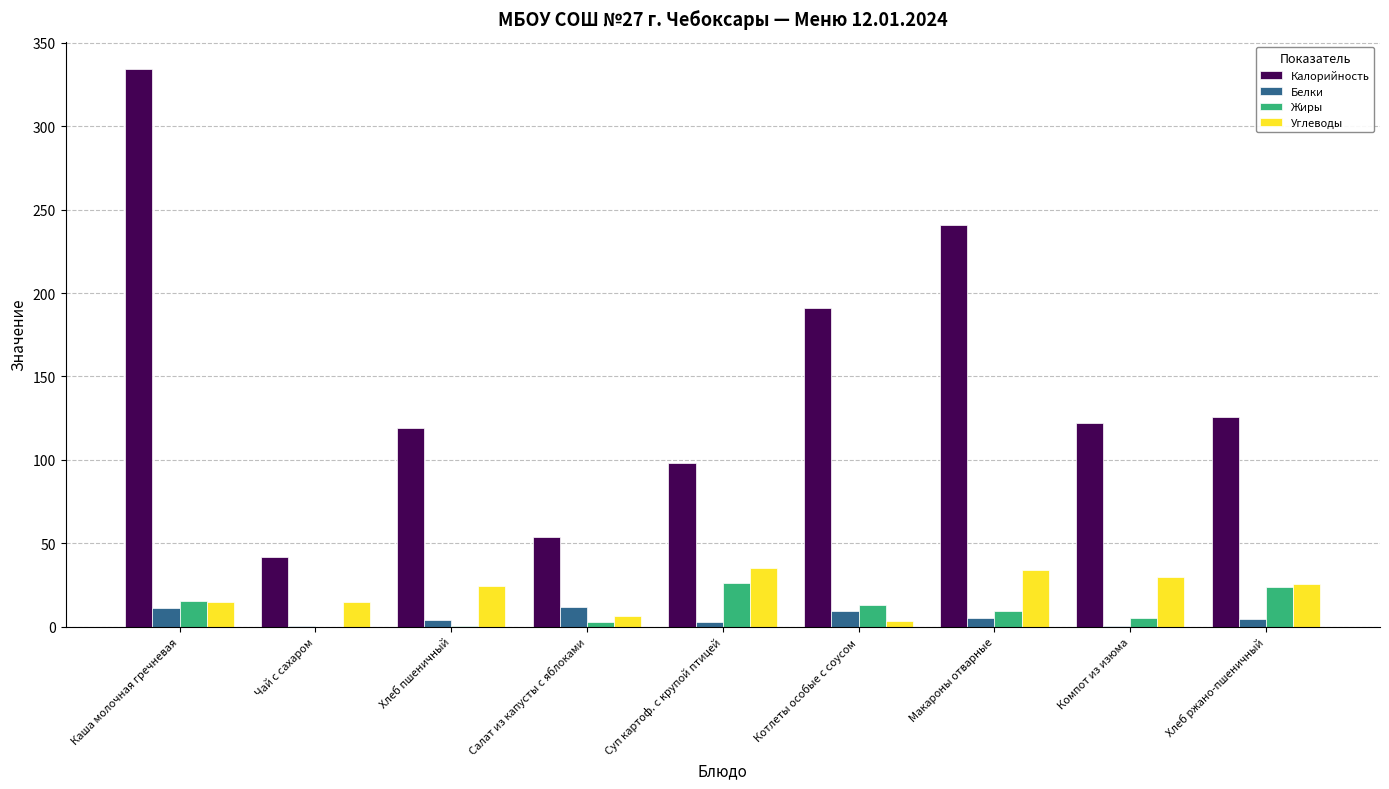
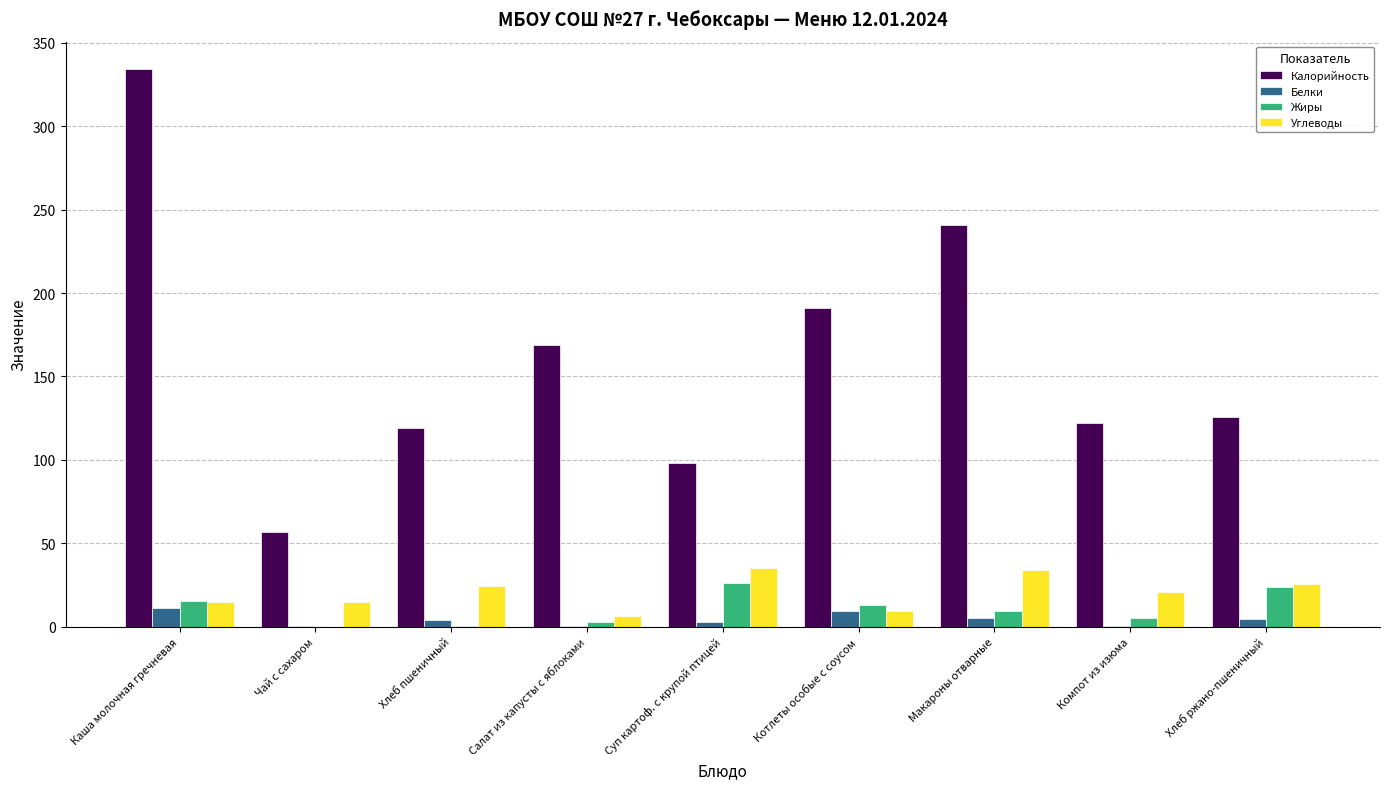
  {
    "Калорийность": {
      "Каша молочная гречневая": 334,
-     "Чай с сахаром": 42,
+     "Чай с сахаром": 57,
      "Хлеб пшеничный": 119,
-     "Салат из капусты с яблоками": 54,
+     "Салат из капусты с яблоками": 169,
      "Суп картоф. с крупой птицей": 98,
      "Котлеты особые с соусом": 191,
      "Макароны отварные": 241,
      "Компот из изюма": 122,
      "Хлеб ржано-пшеничный": 126
    },
    "Белки": {
      "Каша молочная гречневая": 11,
      "Хлеб пшеничный": 4,
-     "Салат из капусты с яблоками": 12,
+     "Салат из капусты с яблоками": 1,
      "Суп картоф. с крупой птицей": 3,
      "Котлеты особые с соусом": 10,
      "Макароны отварные": 5,
      "Хлеб ржано-пшеничный": 5
    },
    "Жиры": {
      "Каша молочная гречневая": 15,
      "Салат из капусты с яблоками": 3,
      "Суп картоф. с крупой птицей": 26,
      "Котлеты особые с соусом": 13,
      "Макароны отварные": 9,
      "Компот из изюма": 5,
      "Хлеб ржано-пшеничный": 24
    },
    "Углеводы": {
      "Каша молочная гречневая": 15,
      "Чай с сахаром": 15,
      "Хлеб пшеничный": 24,
      "Салат из капусты с яблоками": 7,
      "Суп картоф. с крупой птицей": 35,
-     "Котлеты особые с соусом": 3,
+     "Котлеты особые с соусом": 9,
      "Макароны отварные": 34,
-     "Компот из изюма": 30,
+     "Компот из изюма": 21,
      "Хлеб ржано-пшеничный": 26
    }
  }
